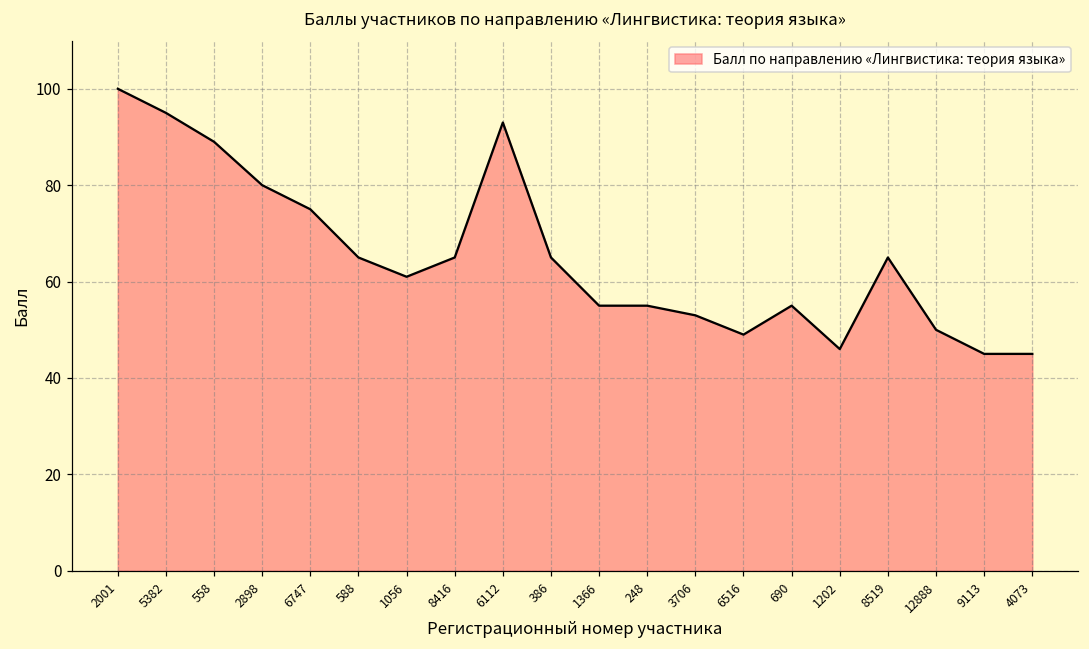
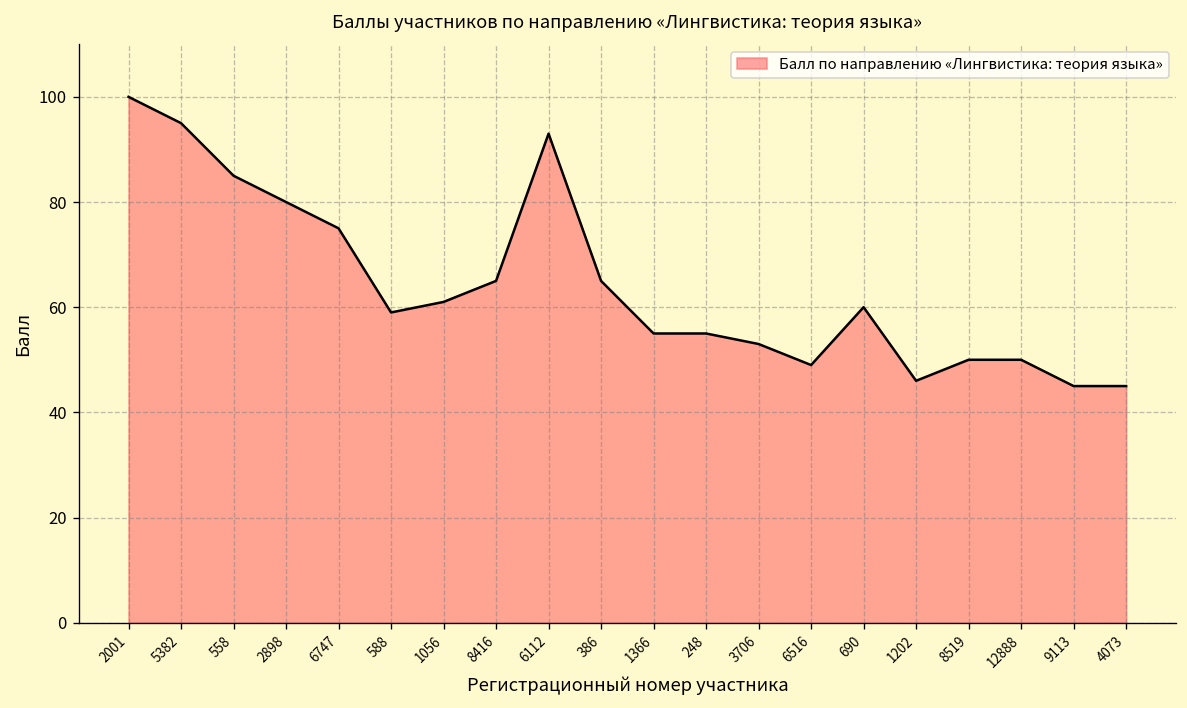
  {
    "2001": 100,
    "5382": 95,
-   "558": 89,
+   "558": 85,
    "2898": 80,
    "6747": 75,
-   "588": 65,
+   "588": 59,
    "1056": 61,
    "8416": 65,
    "6112": 93,
    "386": 65,
    "1366": 55,
    "248": 55,
    "3706": 53,
    "6516": 49,
-   "690": 55,
+   "690": 60,
    "1202": 46,
-   "8519": 65,
+   "8519": 50,
    "12888": 50,
    "9113": 45,
    "4073": 45
  }
